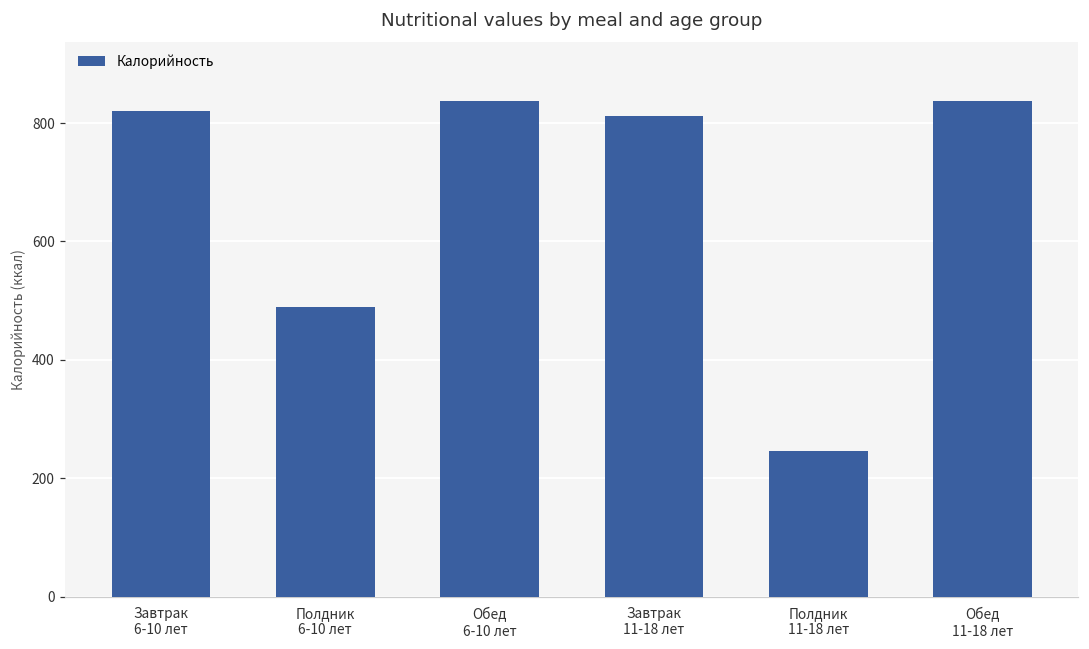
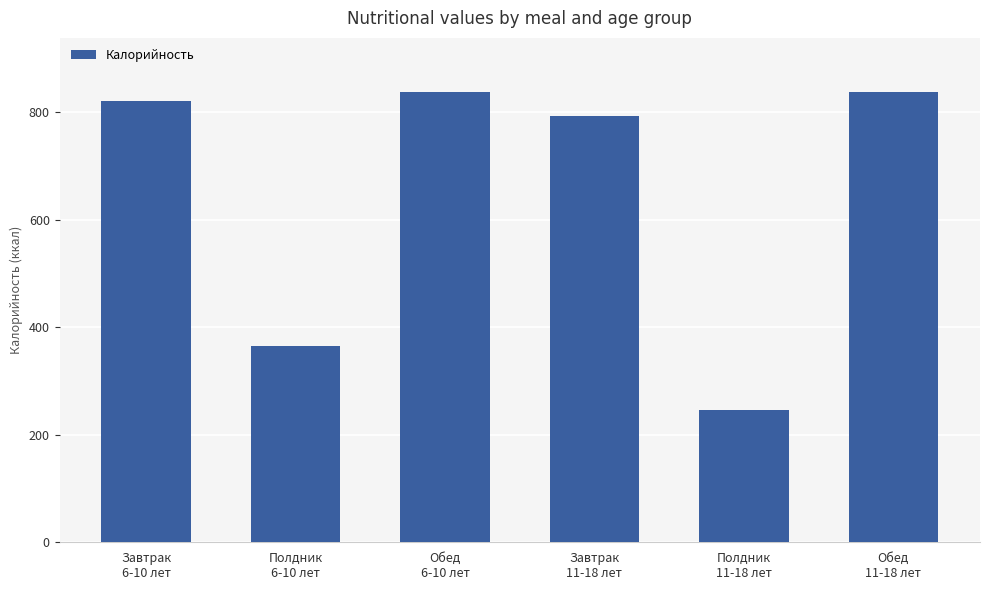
  {
    "Завтрак 6-10 лет": 820,
-   "Полдник 6-10 лет": 490,
+   "Полдник 6-10 лет": 360,
    "Обед 6-10 лет": 840,
-   "Завтрак 11-18 лет": 810,
+   "Завтрак 11-18 лет": 790,
    "Полдник 11-18 лет": 250,
    "Обед 11-18 лет": 840
  }
